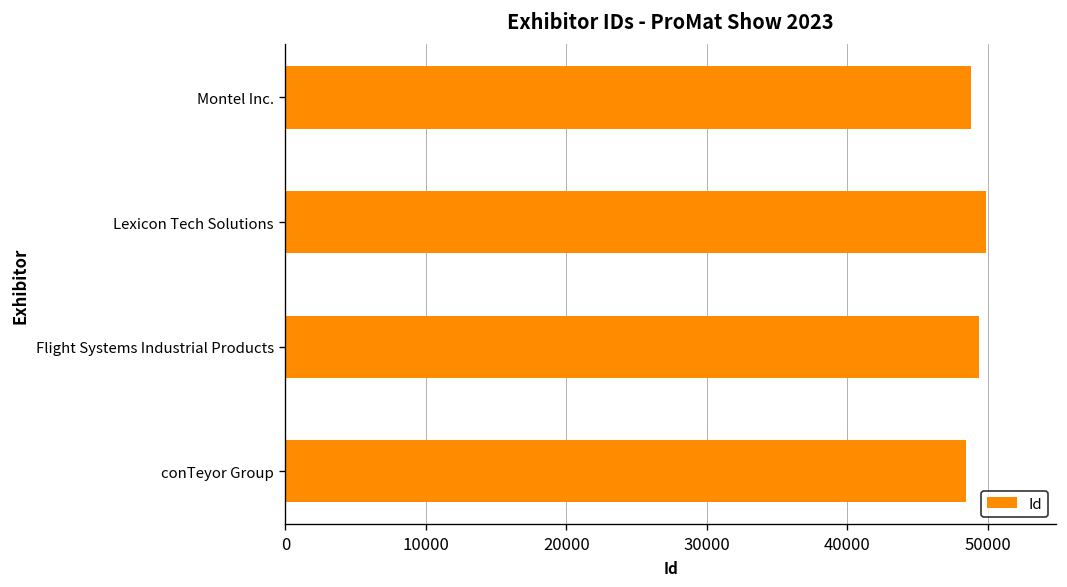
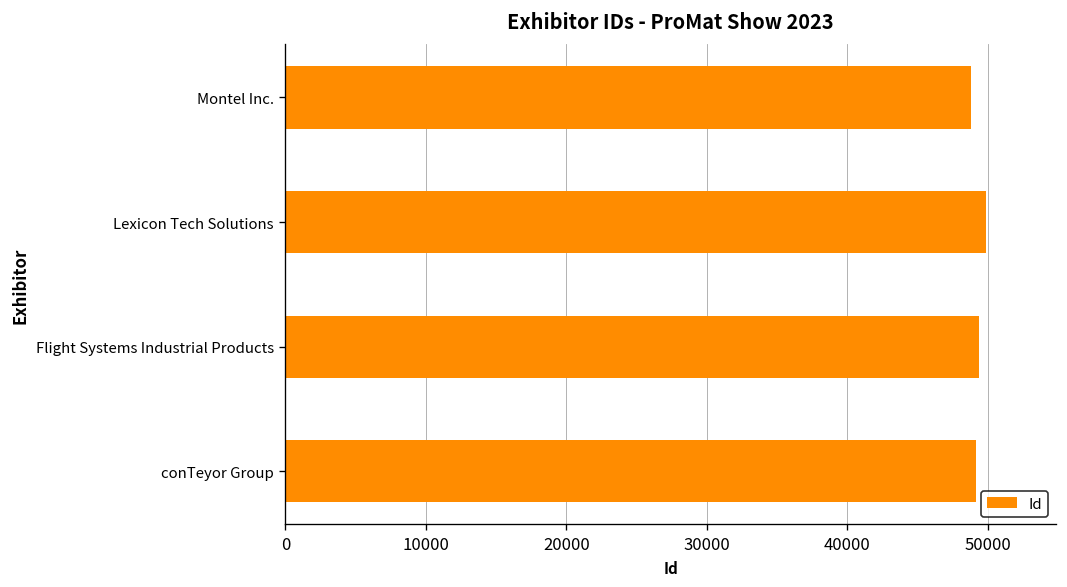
  {
    "Montel Inc.": 48800,
    "Lexicon Tech Solutions": 49900,
    "Flight Systems Industrial Products": 49400,
-   "conTeyor Group": 48500
+   "conTeyor Group": 49200
  }
